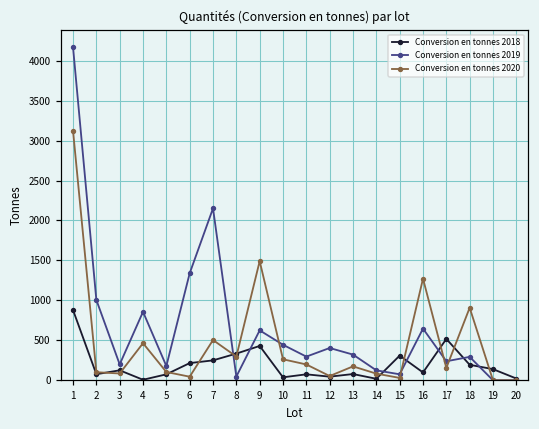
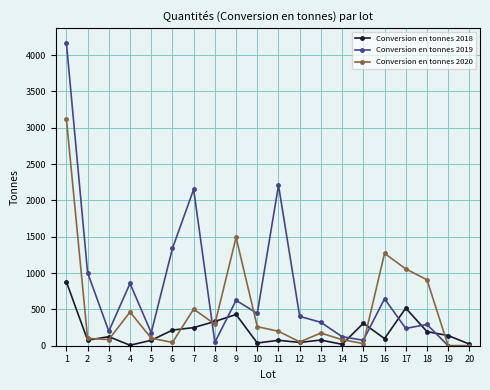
  {
    "Conversion en tonnes 2018": {
      "1": 900,
      "3": 100,
      "4": 0,
      "6": 200,
      "7": 200,
      "8": 300,
      "9": 400,
      "10": 0,
      "11": 100,
      "13": 100,
      "14": 0,
      "15": 300,
      "16": 100,
      "17": 500,
      "18": 200,
      "19": 100
    },
    "Conversion en tonnes 2019": {
      "1": 4200,
      "2": 1000,
      "3": 200,
      "4": 900,
      "5": 200,
      "6": 1300,
      "7": 2200,
      "8": 0,
      "9": 600,
      "10": 400,
-     "11": 300,
+     "11": 2200,
      "12": 400,
      "13": 300,
      "14": 100,
      "15": 100,
      "16": 600,
      "17": 200,
      "18": 300
    },
    "Conversion en tonnes 2020": {
      "1": 3100,
      "3": 100,
      "4": 500,
      "6": 0,
      "7": 500,
      "8": 300,
      "9": 1500,
      "10": 300,
      "11": 200,
      "13": 200,
      "14": 100,
      "15": 0,
      "16": 1300,
-     "17": 200,
+     "17": 1100,
      "18": 900
    }
  }
